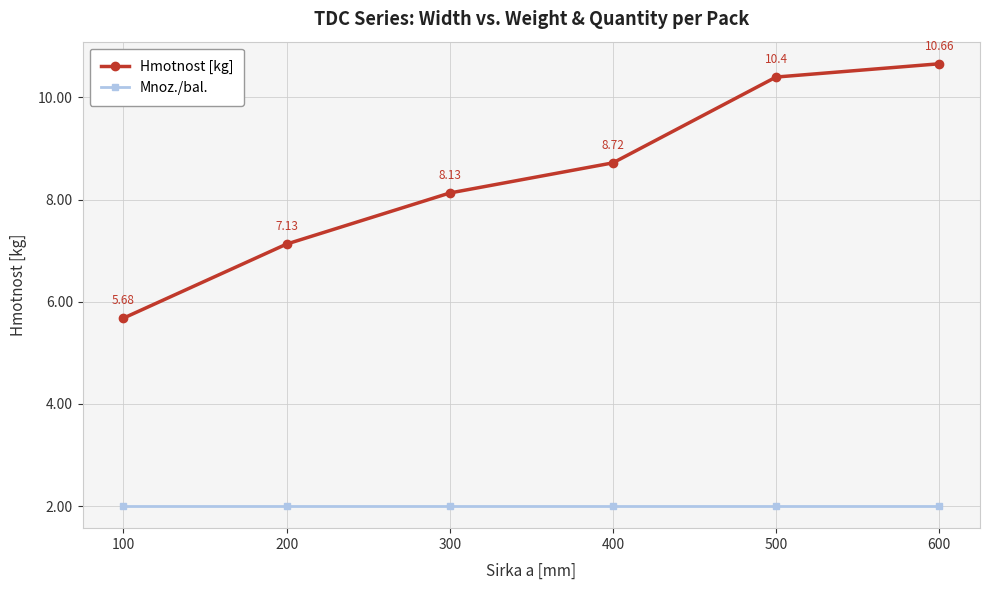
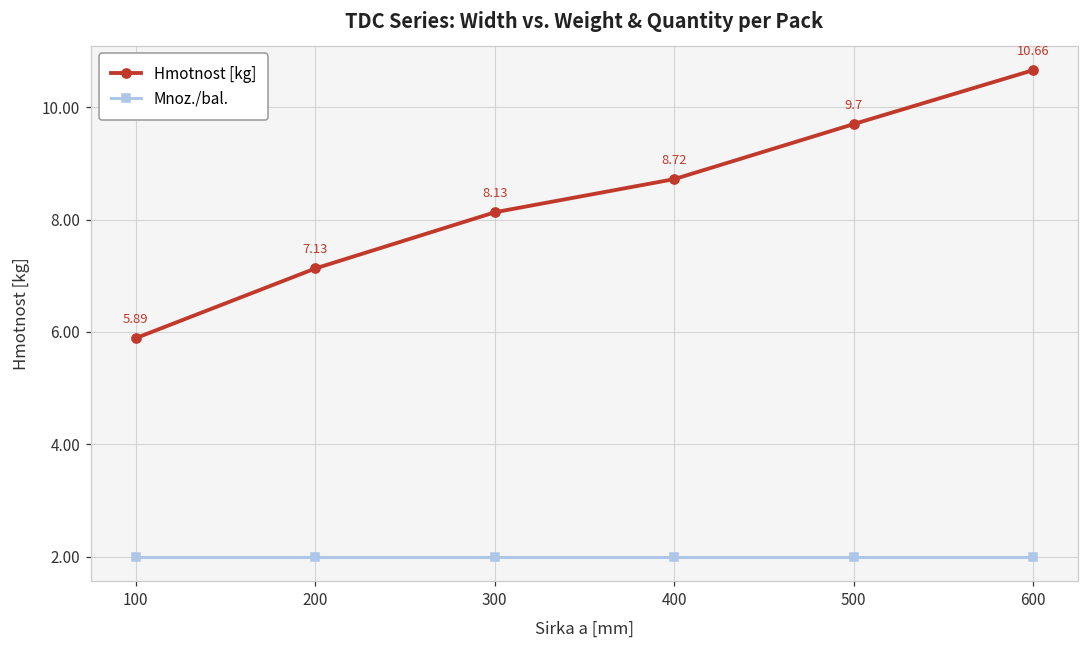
  {
    "Hmotnost [kg]": {
-     "100": 5.68,
+     "100": 5.89,
      "200": 7.13,
      "300": 8.13,
      "400": 8.72,
-     "500": 10.4,
+     "500": 9.7,
      "600": 10.66
    },
    "Mnoz./bal.": {
      "100": 2.0,
      "200": 2.0,
      "300": 2.0,
      "400": 2.0,
      "500": 2.0,
      "600": 2.0
    }
  }
